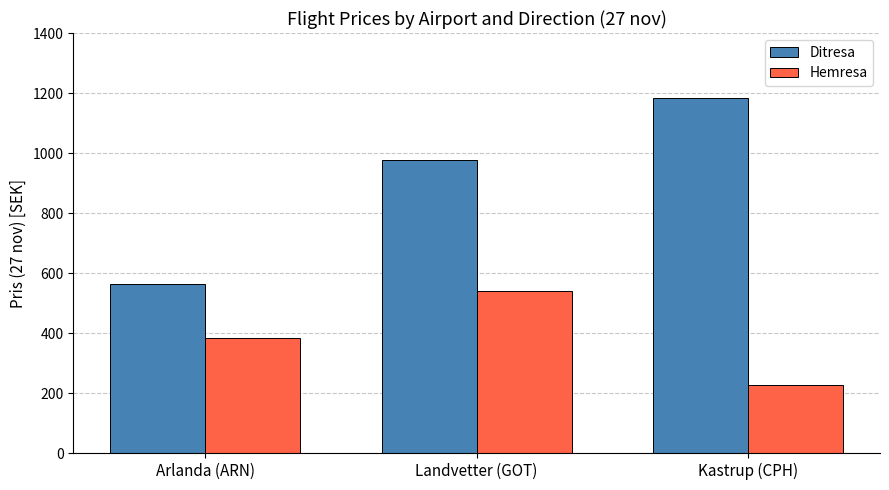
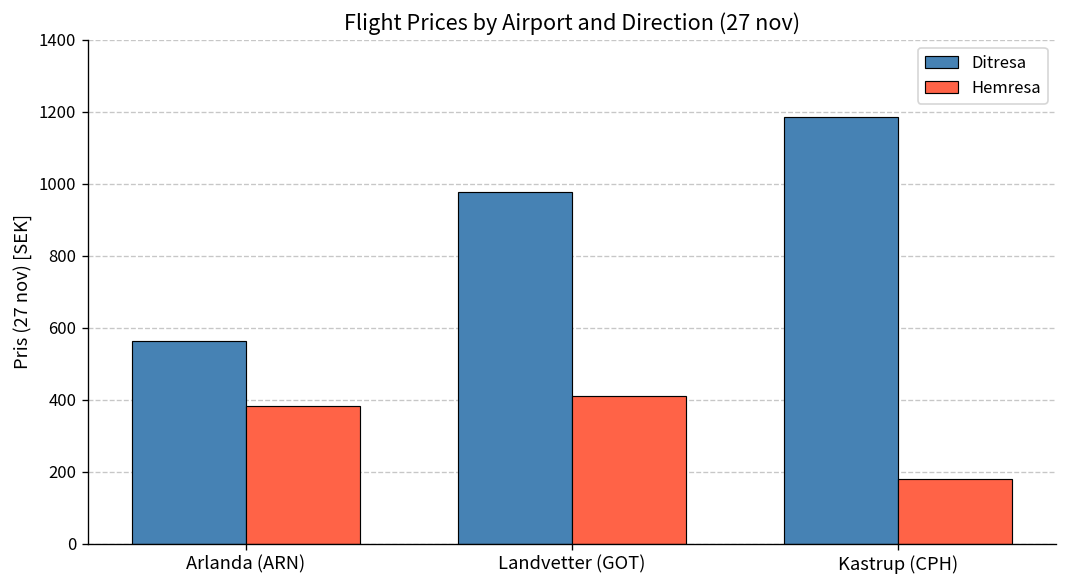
  {
    "Ditresa": {
      "Arlanda (ARN)": 560,
      "Landvetter (GOT)": 980,
      "Kastrup (CPH)": 1190
    },
    "Hemresa": {
      "Arlanda (ARN)": 380,
-     "Landvetter (GOT)": 540,
-     "Kastrup (CPH)": 230
+     "Landvetter (GOT)": 410,
+     "Kastrup (CPH)": 180
    }
  }
